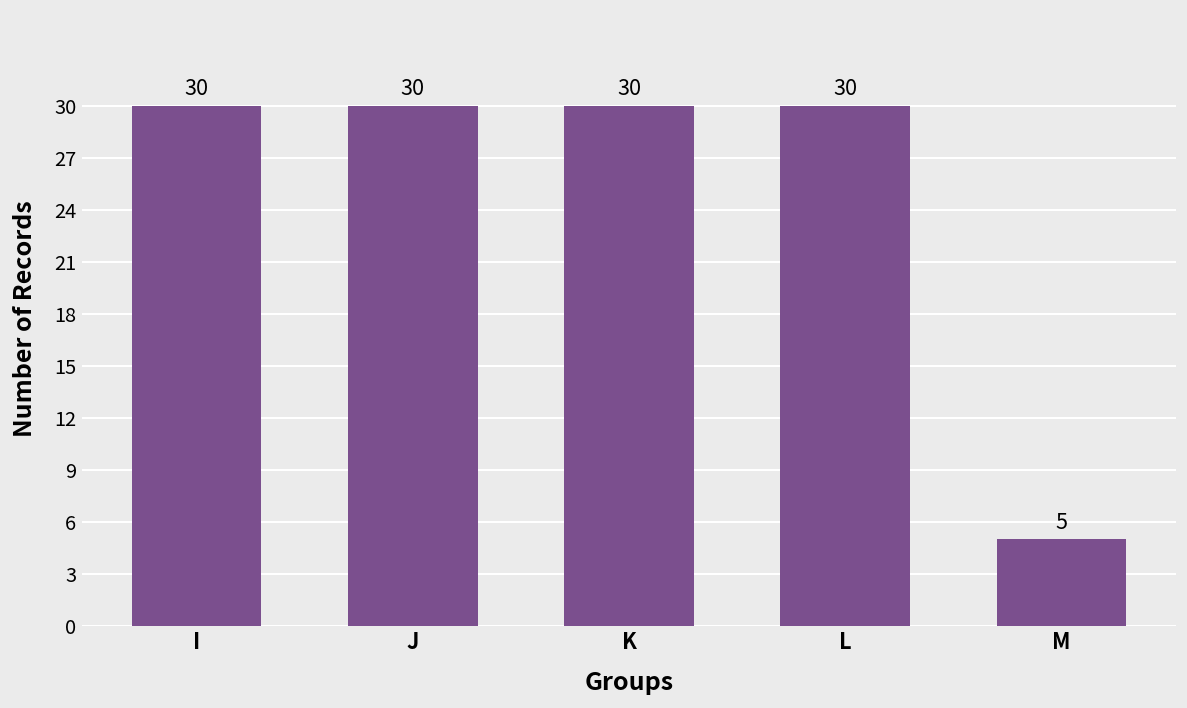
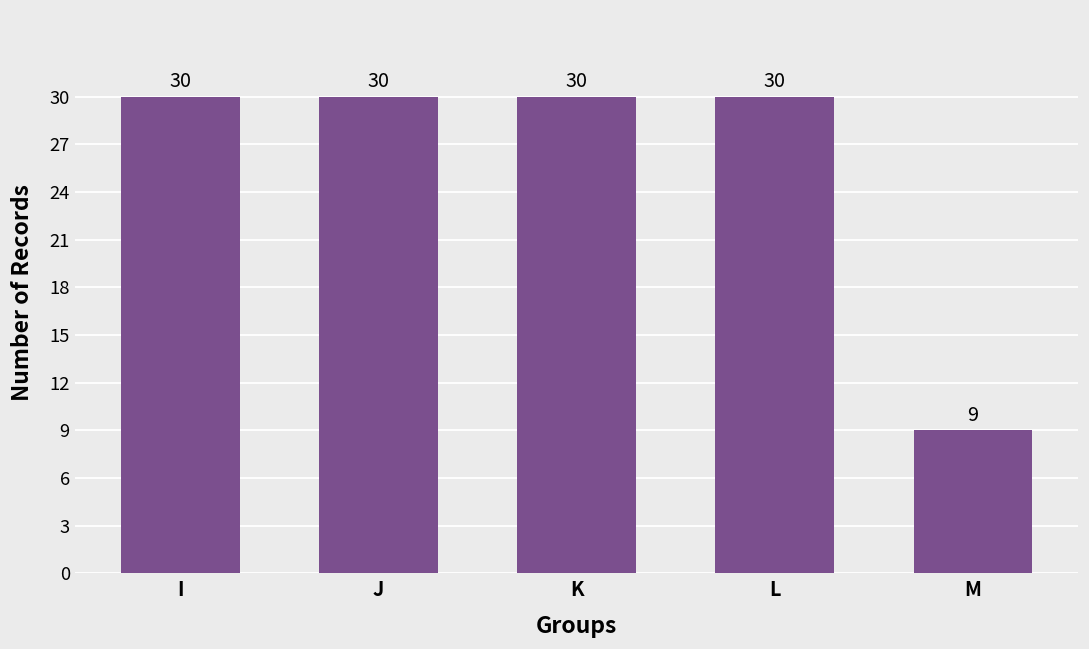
  {
    "I": 30,
    "J": 30,
    "K": 30,
    "L": 30,
-   "M": 5
+   "M": 9
  }
